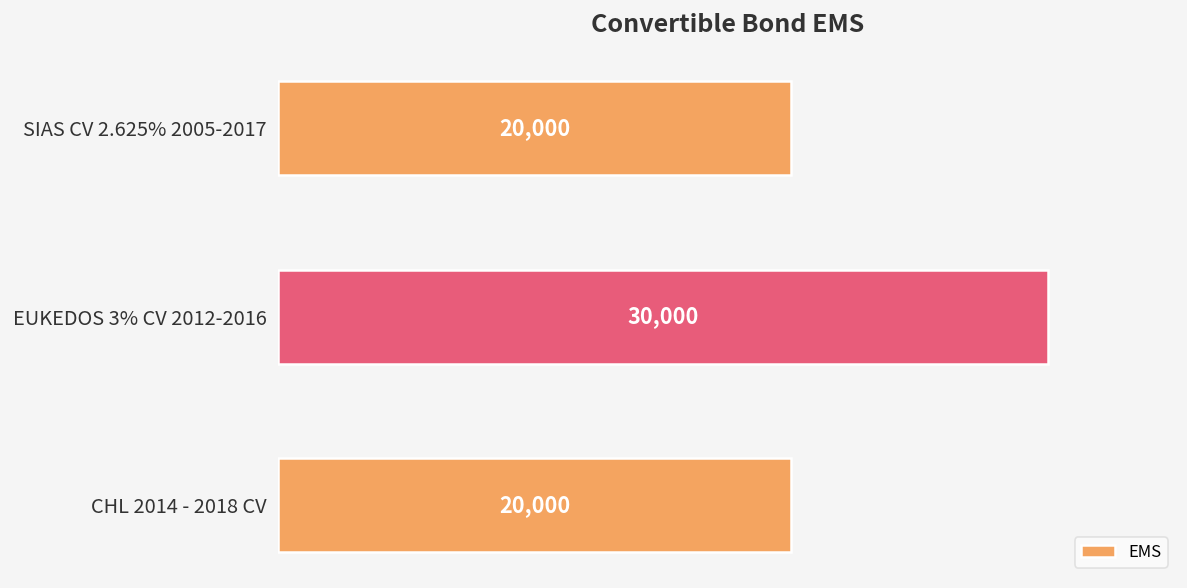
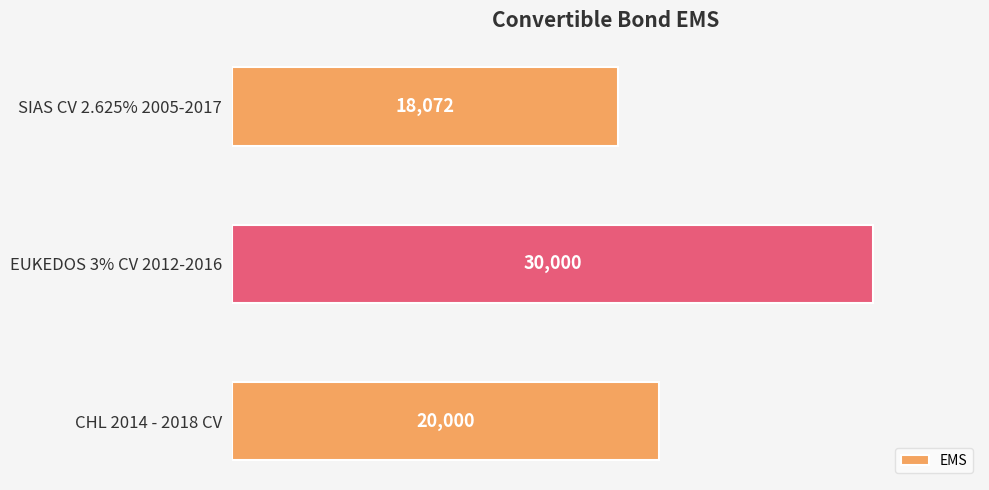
  {
-   "SIAS CV 2.625% 2005-2017": "20,000",
+   "SIAS CV 2.625% 2005-2017": "18,072",
    "EUKEDOS 3% CV 2012-2016": "30,000",
    "CHL 2014 - 2018 CV": "20,000"
  }
